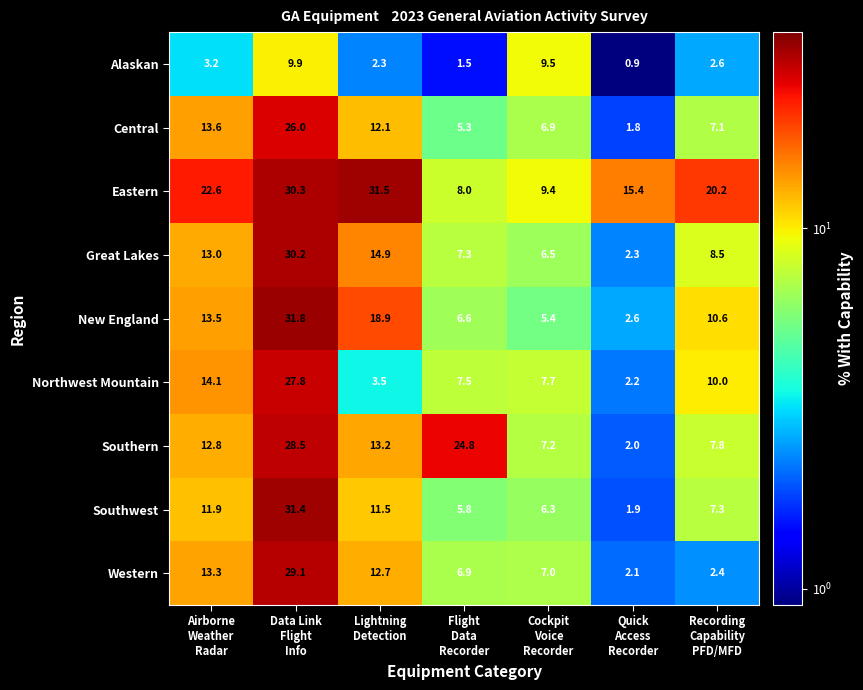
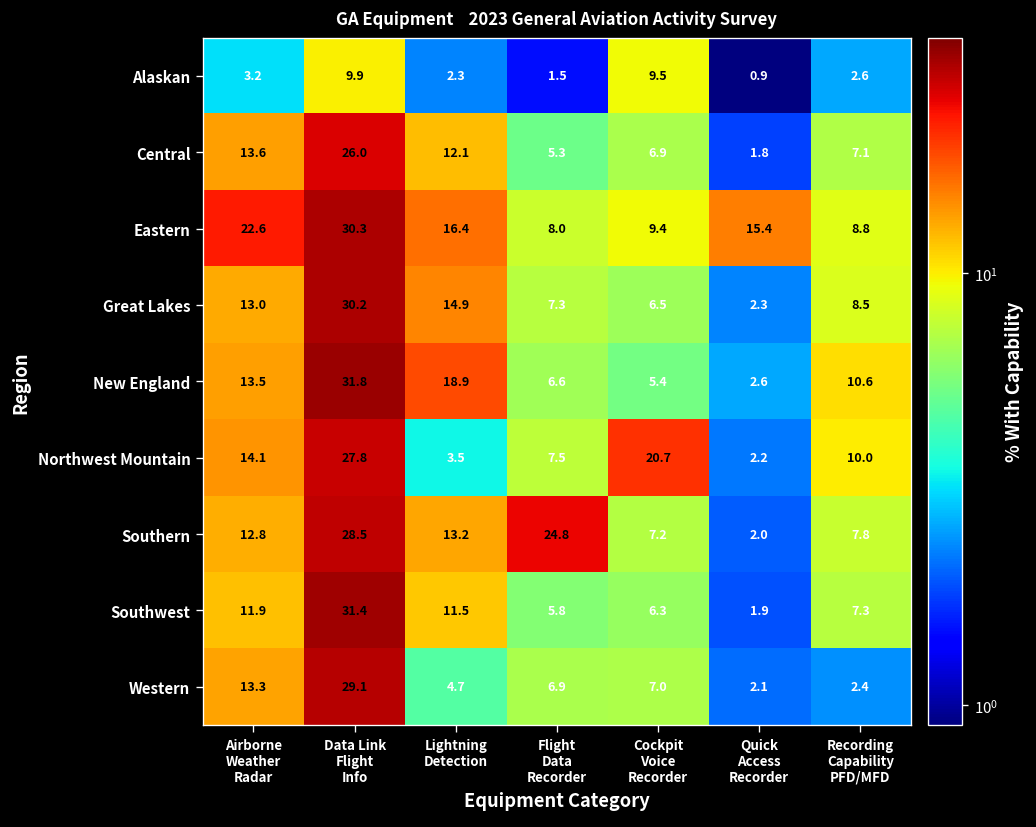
  {
    "Alaskan": {
      "Airborne Weather Radar": 3.2,
      "Data Link Flight Info": 9.9,
      "Lightning Detection": 2.3,
      "Flight Data Recorder": 1.5,
      "Cockpit Voice Recorder": 9.5,
      "Quick Access Recorder": 0.9,
      "Recording Capability PFD/MFD": 2.6
    },
    "Central": {
      "Airborne Weather Radar": 13.6,
      "Data Link Flight Info": 26.0,
      "Lightning Detection": 12.1,
      "Flight Data Recorder": 5.3,
      "Cockpit Voice Recorder": 6.9,
      "Quick Access Recorder": 1.8,
      "Recording Capability PFD/MFD": 7.1
    },
    "Eastern": {
      "Airborne Weather Radar": 22.6,
      "Data Link Flight Info": 30.3,
-     "Lightning Detection": 31.5,
+     "Lightning Detection": 16.4,
      "Flight Data Recorder": 8.0,
      "Cockpit Voice Recorder": 9.4,
      "Quick Access Recorder": 15.4,
-     "Recording Capability PFD/MFD": 20.2
+     "Recording Capability PFD/MFD": 8.8
    },
    "Great Lakes": {
      "Airborne Weather Radar": 13.0,
      "Data Link Flight Info": 30.2,
      "Lightning Detection": 14.9,
      "Flight Data Recorder": 7.3,
      "Cockpit Voice Recorder": 6.5,
      "Quick Access Recorder": 2.3,
      "Recording Capability PFD/MFD": 8.5
    },
    "New England": {
      "Airborne Weather Radar": 13.5,
      "Data Link Flight Info": 31.8,
      "Lightning Detection": 18.9,
      "Flight Data Recorder": 6.6,
      "Cockpit Voice Recorder": 5.4,
      "Quick Access Recorder": 2.6,
      "Recording Capability PFD/MFD": 10.6
    },
    "Northwest Mountain": {
      "Airborne Weather Radar": 14.1,
      "Data Link Flight Info": 27.8,
      "Lightning Detection": 3.5,
      "Flight Data Recorder": 7.5,
-     "Cockpit Voice Recorder": 7.7,
+     "Cockpit Voice Recorder": 20.7,
      "Quick Access Recorder": 2.2,
      "Recording Capability PFD/MFD": 10.0
    },
    "Southern": {
      "Airborne Weather Radar": 12.8,
      "Data Link Flight Info": 28.5,
      "Lightning Detection": 13.2,
      "Flight Data Recorder": 24.8,
      "Cockpit Voice Recorder": 7.2,
      "Quick Access Recorder": 2.0,
      "Recording Capability PFD/MFD": 7.8
    },
    "Southwest": {
      "Airborne Weather Radar": 11.9,
      "Data Link Flight Info": 31.4,
      "Lightning Detection": 11.5,
      "Flight Data Recorder": 5.8,
      "Cockpit Voice Recorder": 6.3,
      "Quick Access Recorder": 1.9,
      "Recording Capability PFD/MFD": 7.3
    },
    "Western": {
      "Airborne Weather Radar": 13.3,
      "Data Link Flight Info": 29.1,
-     "Lightning Detection": 12.7,
+     "Lightning Detection": 4.7,
      "Flight Data Recorder": 6.9,
      "Cockpit Voice Recorder": 7.0,
      "Quick Access Recorder": 2.1,
      "Recording Capability PFD/MFD": 2.4
    }
  }
